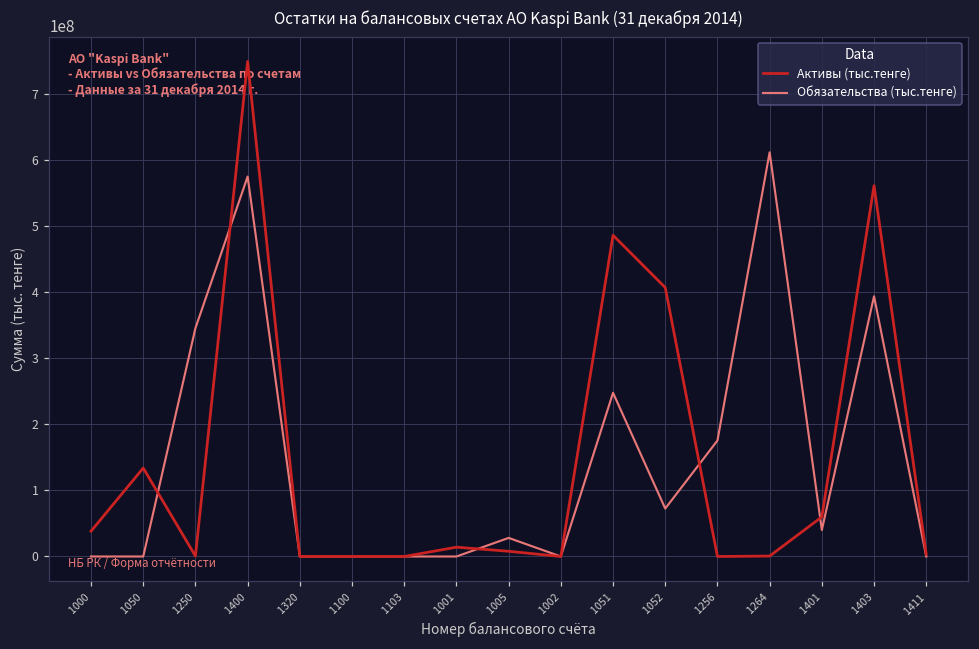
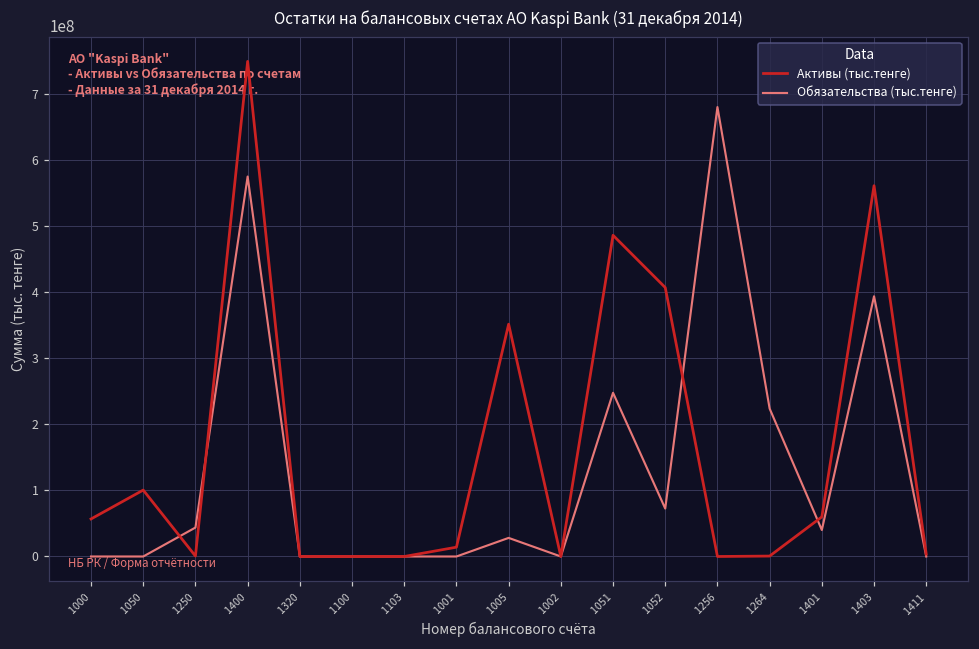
  {
    "Активы (тыс.тенге)": {
-     "1000": 40000000,
-     "1050": 130000000,
+     "1000": 60000000,
+     "1050": 100000000,
      "1250": 0,
      "1001": 10000000,
-     "1005": 10000000,
+     "1005": 350000000,
      "1051": 490000000,
      "1052": 410000000,
      "1256": 0,
      "1264": 0,
      "1401": 60000000,
      "1403": 560000000
    },
    "Обязательства (тыс.тенге)": {
      "1000": 0,
      "1050": 0,
-     "1250": 350000000,
+     "1250": 40000000,
      "1400": 570000000,
      "1001": 0,
      "1005": 30000000,
      "1051": 250000000,
      "1052": 70000000,
-     "1256": 180000000,
-     "1264": 610000000,
+     "1256": 680000000,
+     "1264": 220000000,
      "1401": 40000000,
      "1403": 390000000
    }
  }
